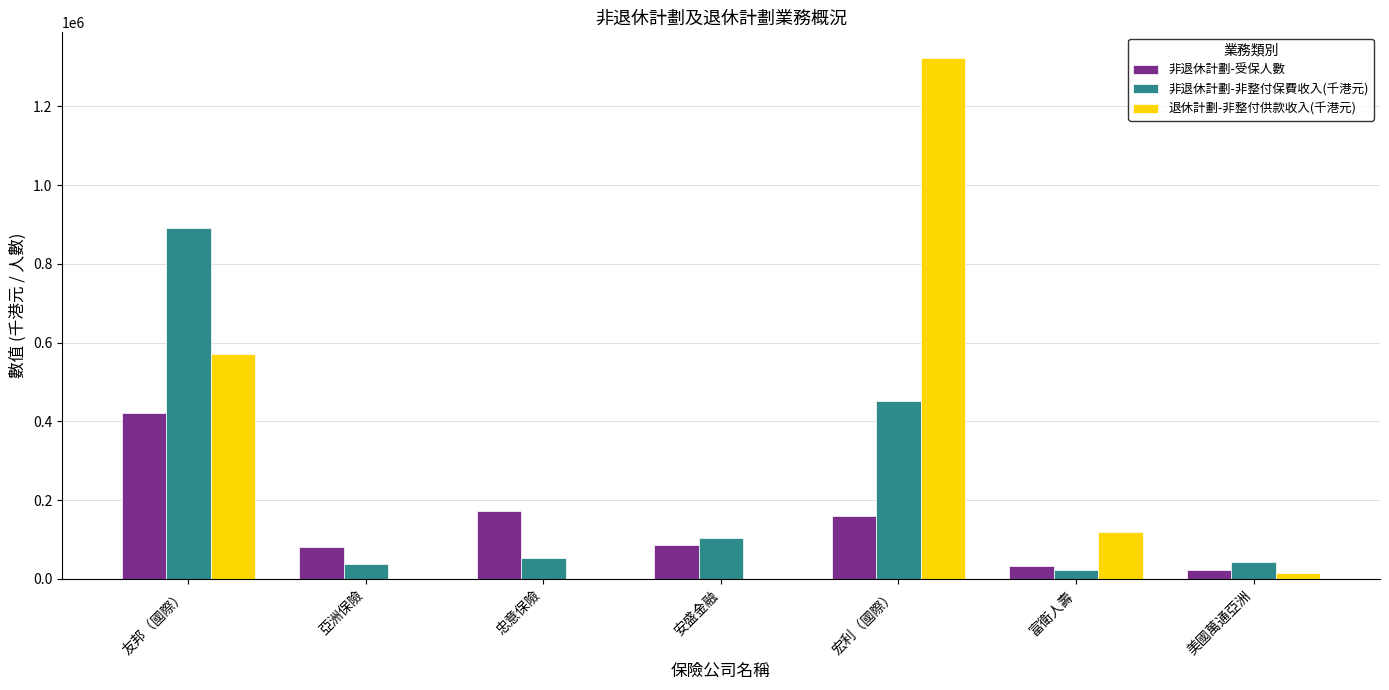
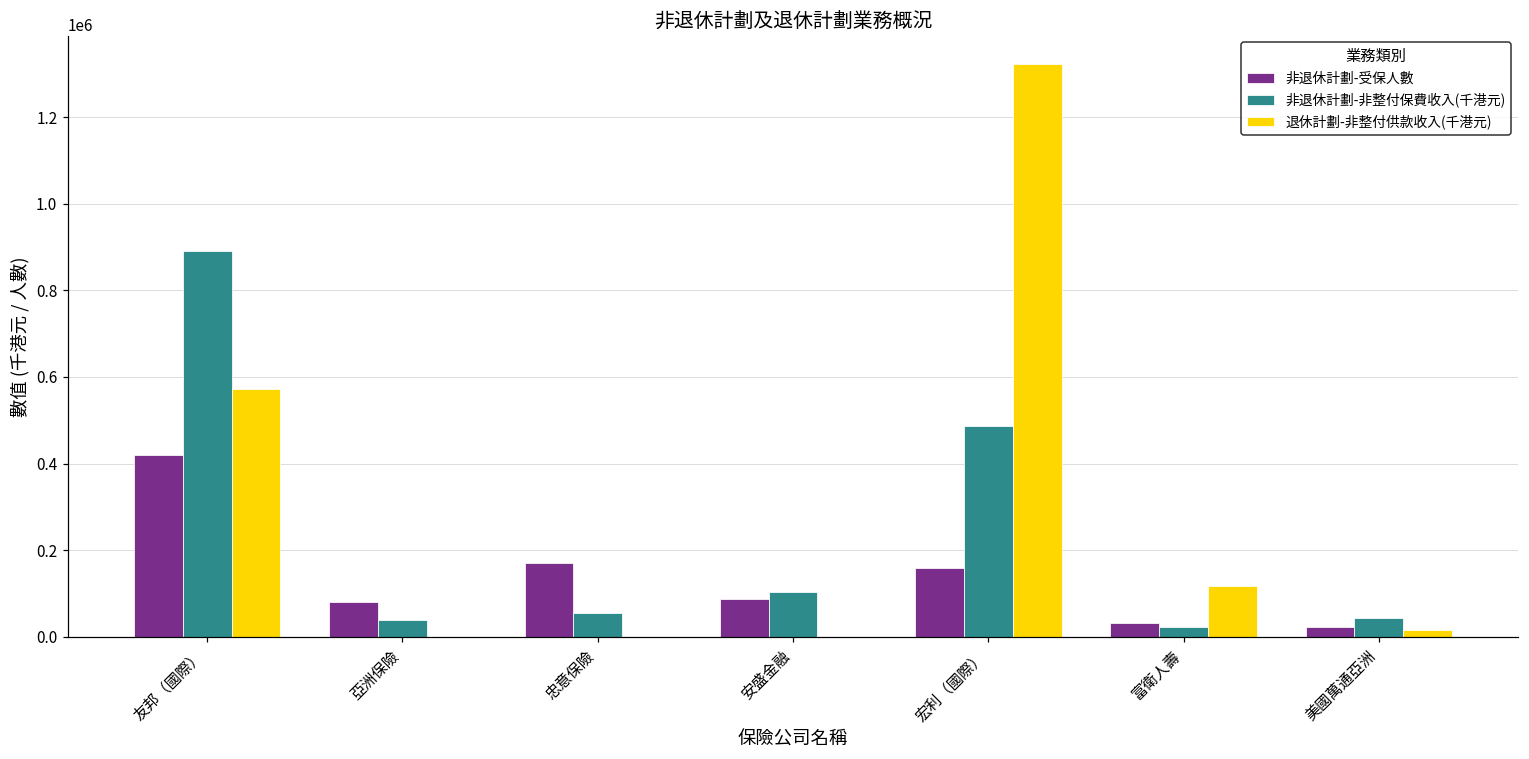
  {
    "非退休計劃-受保人數": {
      "友邦（國際）": 420000,
      "亞洲保險": 80000,
      "忠意保險": 170000,
      "安盛金融": 90000,
      "宏利（國際）": 160000,
      "富衛人壽": 30000,
      "美國萬通亞洲": 20000
    },
    "非退休計劃-非整付保費收入(千港元)": {
      "友邦（國際）": 890000,
      "亞洲保險": 40000,
      "忠意保險": 50000,
      "安盛金融": 100000,
-     "宏利（國際）": 450000,
+     "宏利（國際）": 490000,
      "富衛人壽": 20000,
      "美國萬通亞洲": 40000
    },
    "退休計劃-非整付供款收入(千港元)": {
      "友邦（國際）": 570000,
      "亞洲保險": 0,
      "忠意保險": 0,
      "安盛金融": 0,
      "宏利（國際）": 1320000,
      "富衛人壽": 120000,
      "美國萬通亞洲": 20000
    }
  }
